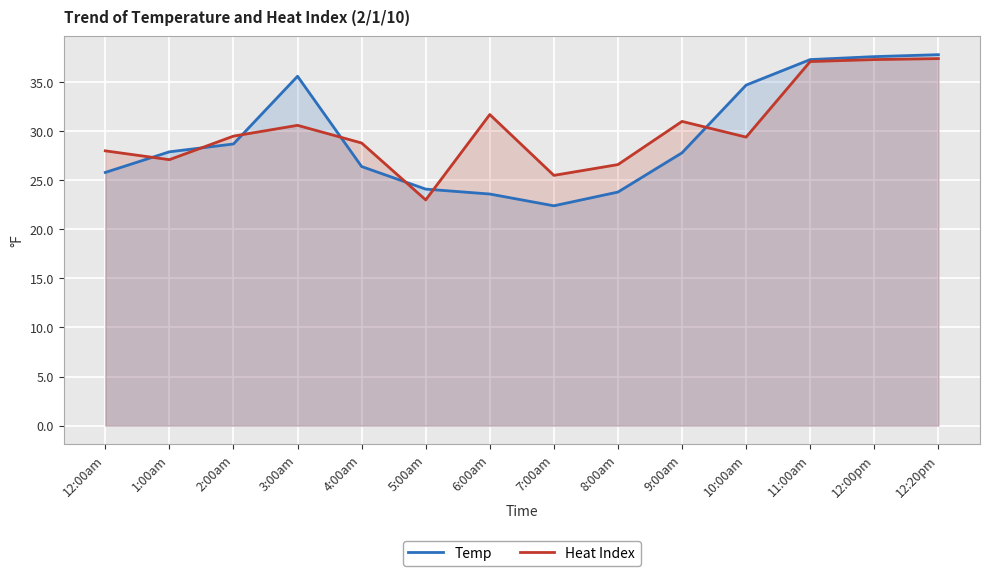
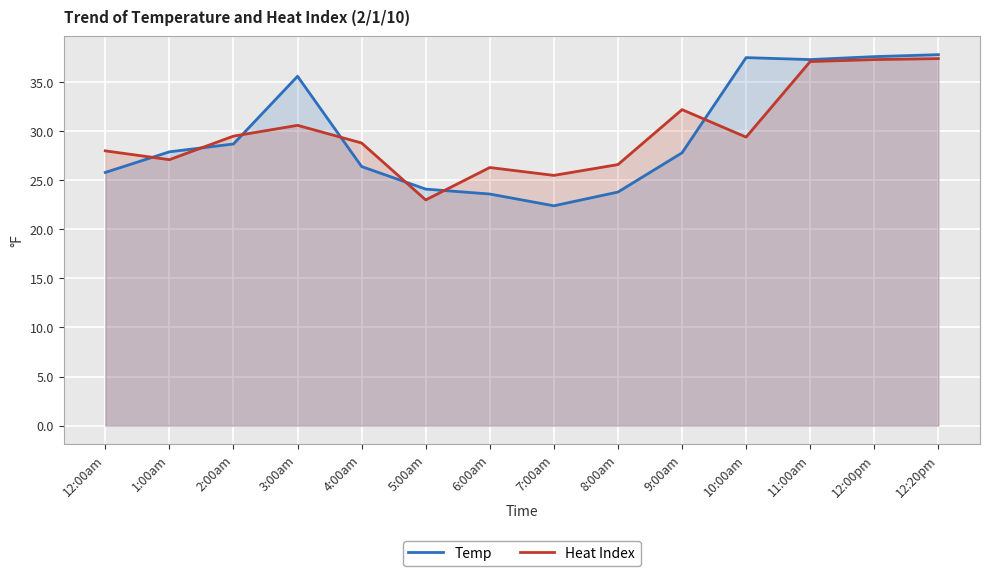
  {
    "Temp": {
      "12:00am": 26,
      "1:00am": 28,
      "2:00am": 29,
      "3:00am": 36,
      "4:00am": 26,
      "5:00am": 24,
      "6:00am": 24,
      "7:00am": 22,
      "8:00am": 24,
      "9:00am": 28,
-     "10:00am": 35,
+     "10:00am": 38,
      "12:00pm": 38,
      "12:20pm": 38
    },
    "Heat Index": {
      "12:00am": 28,
      "1:00am": 27,
      "2:00am": 30,
      "3:00am": 31,
      "4:00am": 29,
      "5:00am": 23,
-     "6:00am": 32,
+     "6:00am": 26,
      "7:00am": 26,
      "8:00am": 27,
-     "9:00am": 31,
+     "9:00am": 32,
      "10:00am": 29,
      "12:00pm": 37,
      "12:20pm": 37
    }
  }
